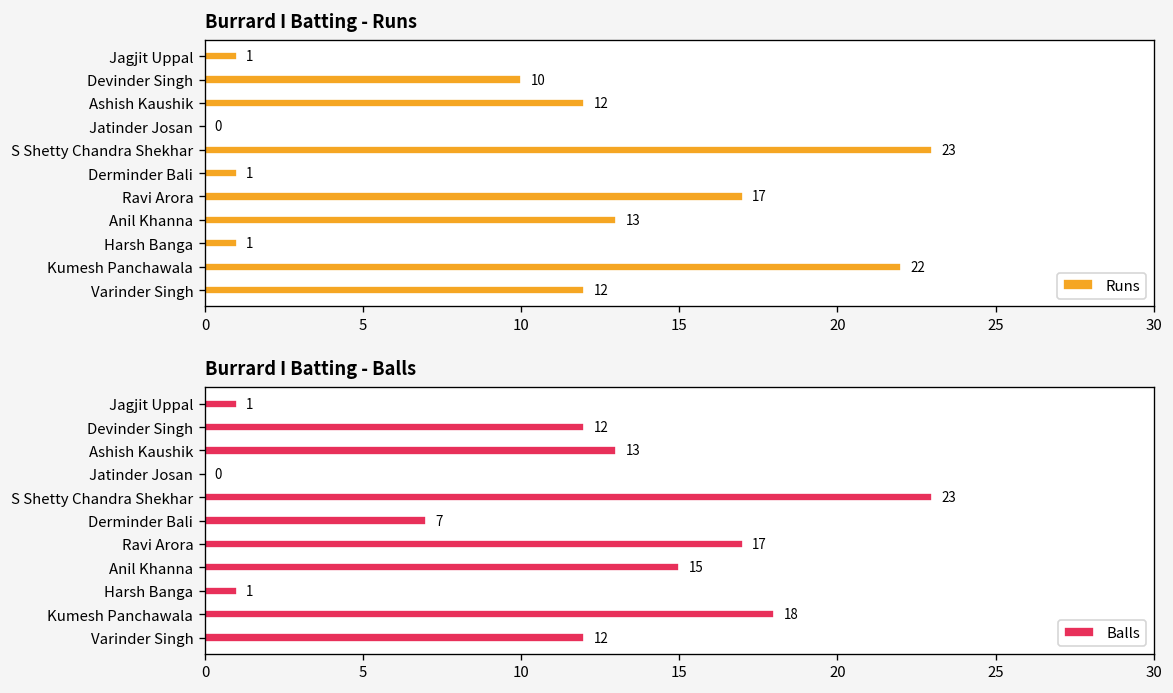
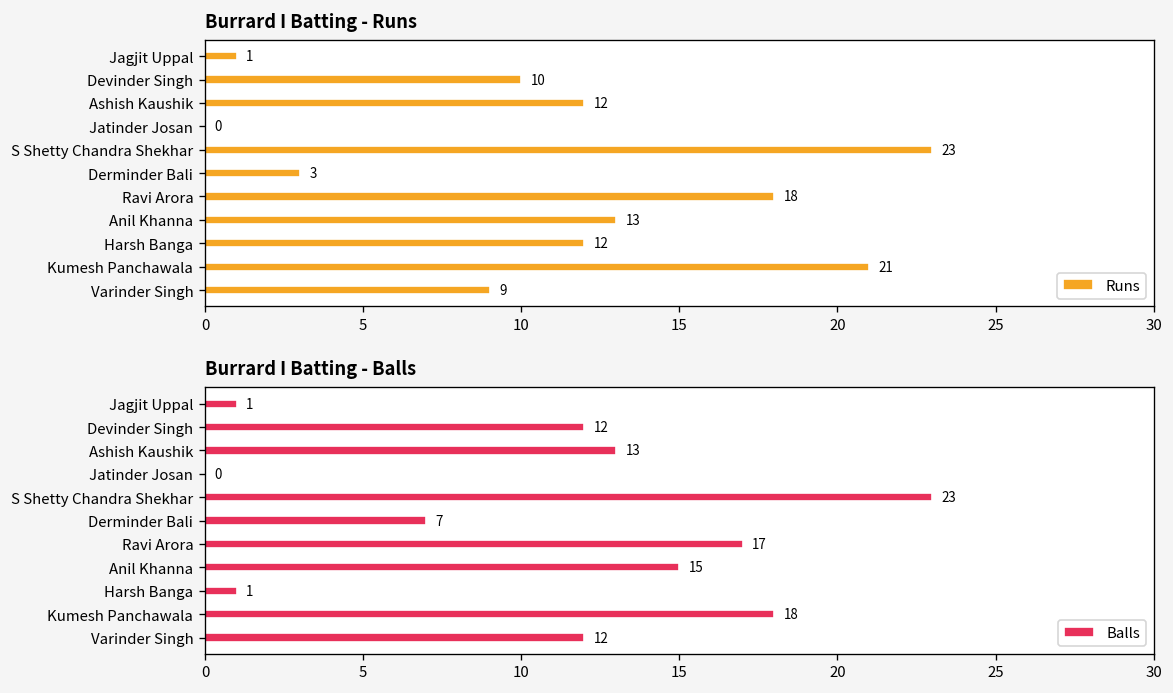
  {
    "Burrard I Batting - Runs": {
      "Jagjit Uppal": 1,
      "Devinder Singh": 10,
      "Ashish Kaushik": 12,
      "Jatinder Josan": 0,
      "S Shetty Chandra Shekhar": 23,
-     "Derminder Bali": 1,
-     "Ravi Arora": 17,
+     "Derminder Bali": 3,
+     "Ravi Arora": 18,
      "Anil Khanna": 13,
-     "Harsh Banga": 1,
-     "Kumesh Panchawala": 22,
-     "Varinder Singh": 12
+     "Harsh Banga": 12,
+     "Kumesh Panchawala": 21,
+     "Varinder Singh": 9
    },
    "Burrard I Batting - Balls": {
      "Jagjit Uppal": 1,
      "Devinder Singh": 12,
      "Ashish Kaushik": 13,
      "Jatinder Josan": 0,
      "S Shetty Chandra Shekhar": 23,
      "Derminder Bali": 7,
      "Ravi Arora": 17,
      "Anil Khanna": 15,
      "Harsh Banga": 1,
      "Kumesh Panchawala": 18,
      "Varinder Singh": 12
    }
  }
